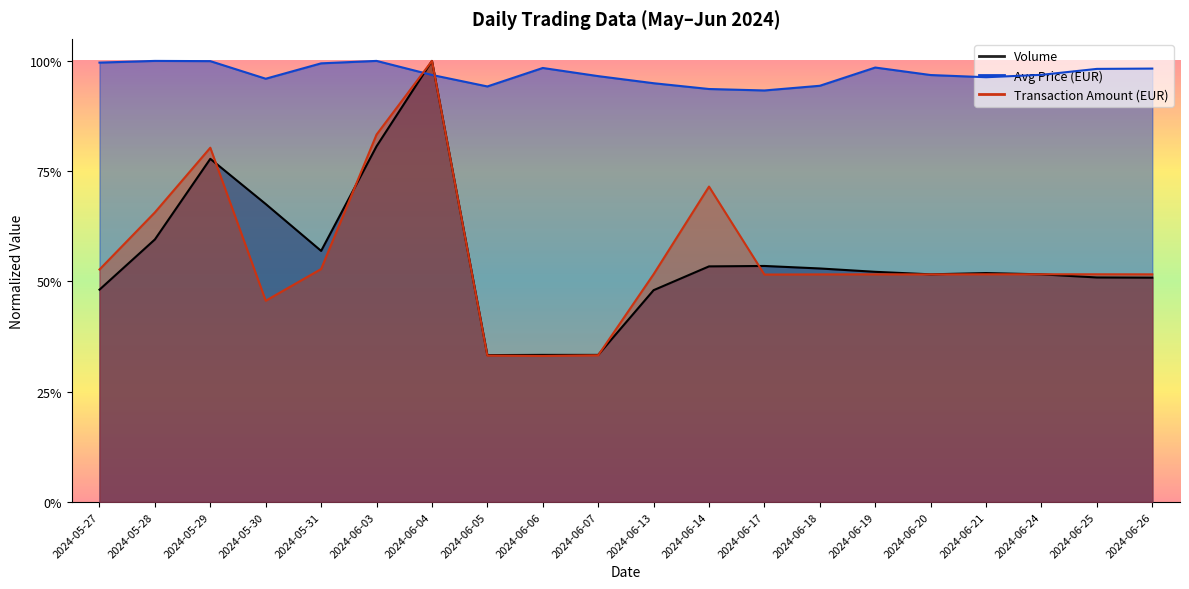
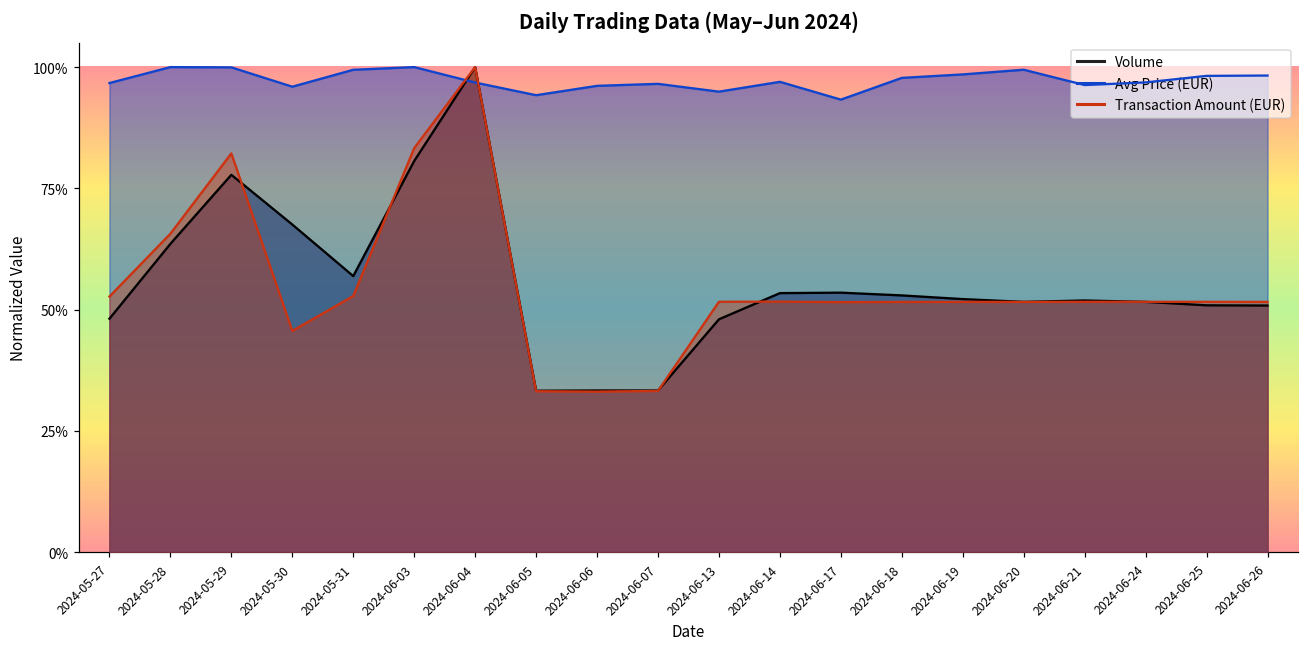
  {
    "Volume": {
      "2024-05-27": "48%",
-     "2024-05-28": "60%",
+     "2024-05-28": "64%",
      "2024-05-29": "78%",
      "2024-05-30": "68%",
      "2024-05-31": "57%",
      "2024-06-03": "81%",
      "2024-06-13": "48%",
      "2024-06-14": "53%",
      "2024-06-17": "54%",
      "2024-06-18": "53%",
      "2024-06-25": "51%",
      "2024-06-26": "51%"
    },
    "Avg Price (EUR)": {
-     "2024-05-27": "100%",
+     "2024-05-27": "97%",
      "2024-05-28": "100%",
      "2024-05-29": "100%",
      "2024-05-30": "96%",
      "2024-05-31": "99%",
      "2024-06-03": "100%",
      "2024-06-04": "97%",
      "2024-06-05": "94%",
-     "2024-06-06": "98%",
+     "2024-06-06": "96%",
      "2024-06-07": "97%",
      "2024-06-13": "95%",
-     "2024-06-14": "94%",
+     "2024-06-14": "97%",
      "2024-06-17": "93%",
-     "2024-06-18": "94%",
+     "2024-06-18": "98%",
      "2024-06-19": "98%",
-     "2024-06-20": "97%"
+     "2024-06-20": "99%"
    },
    "Transaction Amount (EUR)": {
      "2024-05-27": "53%",
      "2024-05-28": "66%",
-     "2024-05-29": "80%",
+     "2024-05-29": "82%",
      "2024-05-30": "46%",
      "2024-05-31": "53%",
      "2024-06-03": "83%",
      "2024-06-13": "52%",
-     "2024-06-14": "72%",
+     "2024-06-14": "52%",
      "2024-06-17": "52%",
      "2024-06-18": "52%",
      "2024-06-25": "52%",
      "2024-06-26": "52%"
    }
  }
